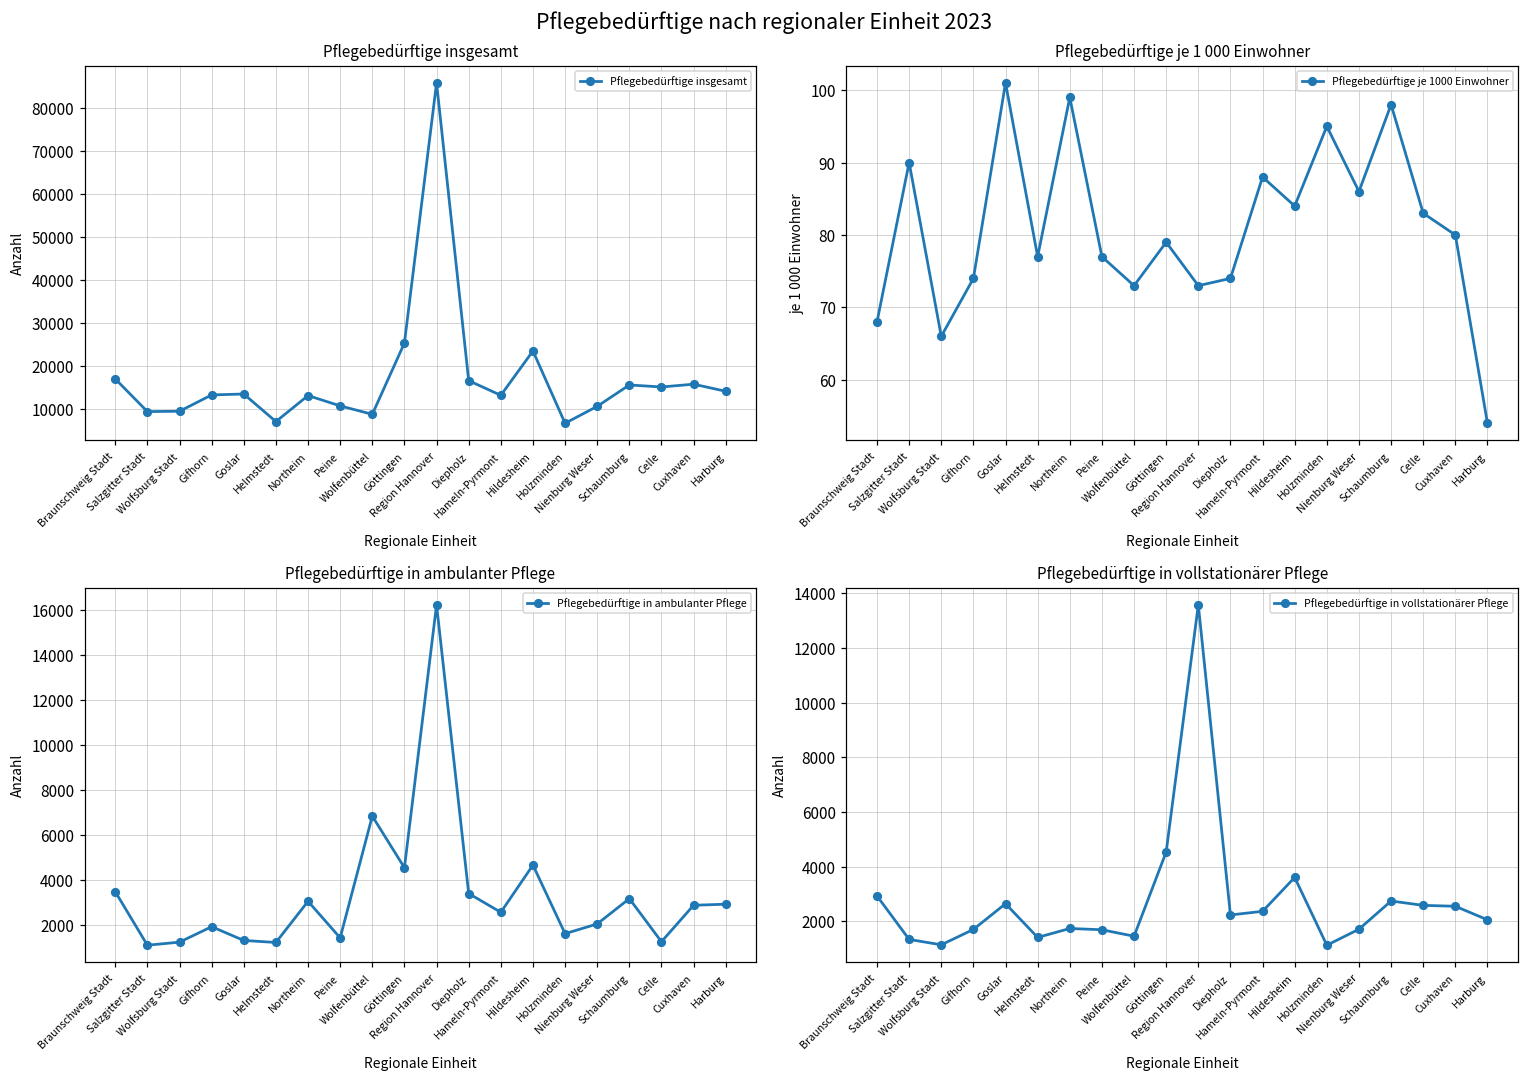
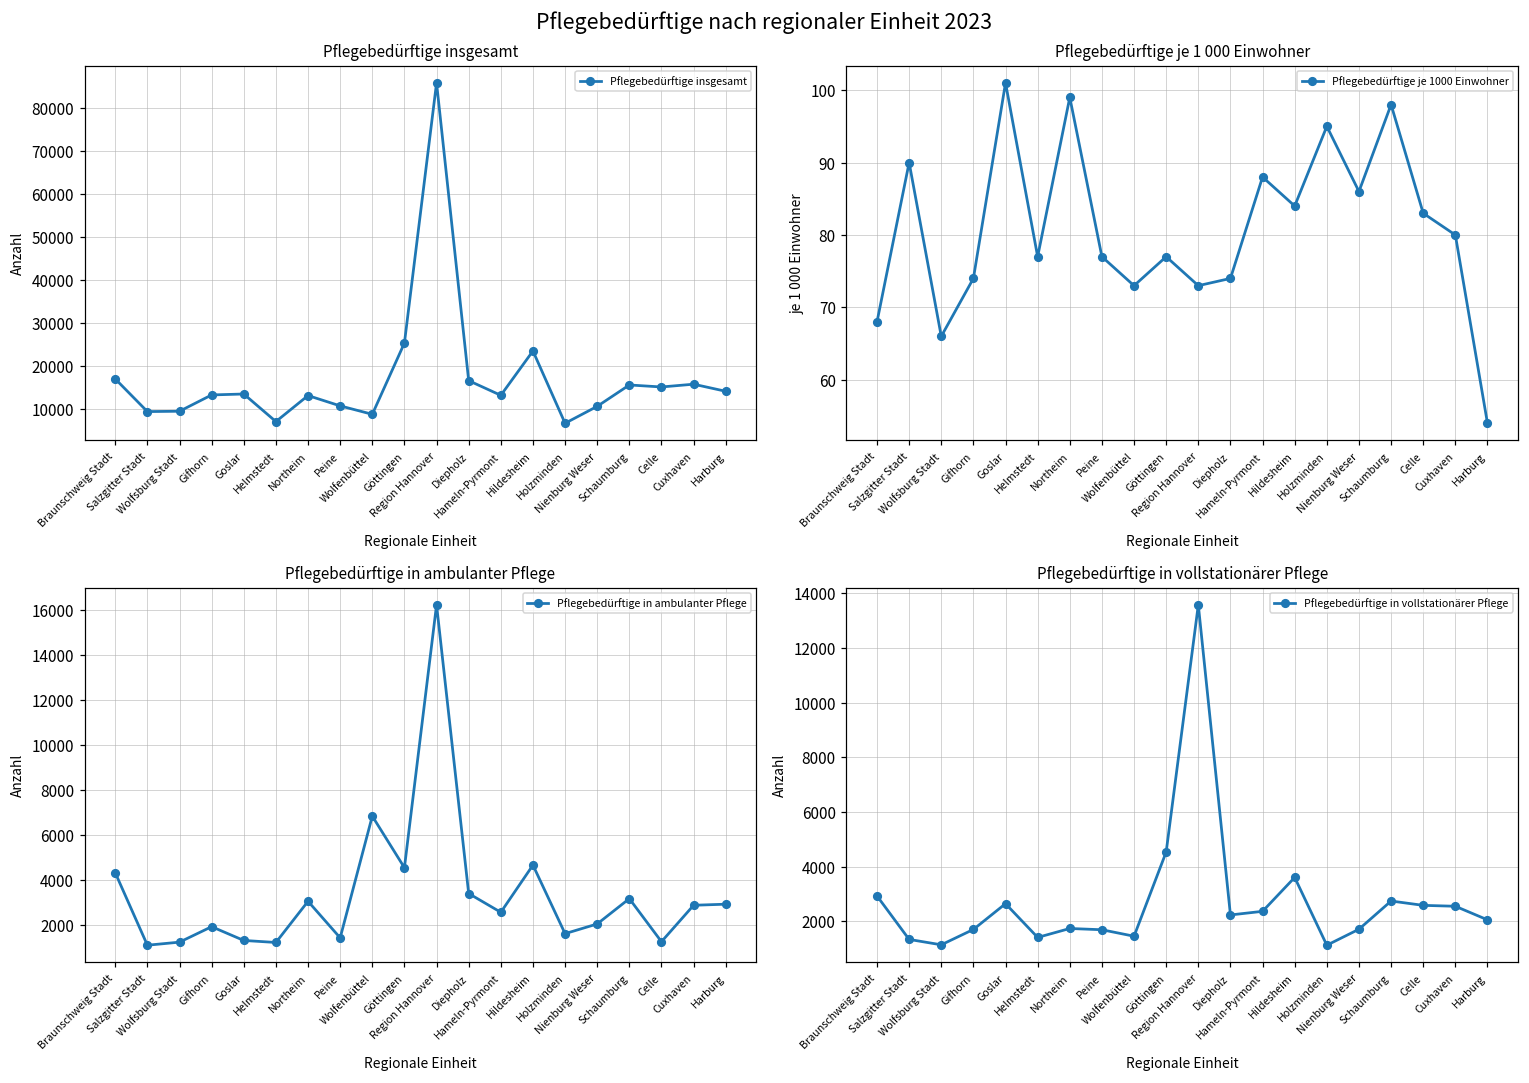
  {
    "Pflegebedürftige insgesamt": {
      "Braunschweig Stadt": 17000,
      "Salzgitter Stadt": 9000,
      "Wolfsburg Stadt": 10000,
      "Gifhorn": 13000,
      "Goslar": 14000,
      "Helmstedt": 7000,
      "Northeim": 13000,
      "Peine": 11000,
      "Wolfenbüttel": 9000,
      "Göttingen": 25000,
      "Region Hannover": 86000,
      "Diepholz": 17000,
      "Hameln-Pyrmont": 13000,
      "Hildesheim": 24000,
      "Holzminden": 7000,
      "Nienburg Weser": 11000,
      "Schaumburg": 16000,
      "Celle": 15000,
      "Cuxhaven": 16000,
      "Harburg": 14000
    },
    "Pflegebedürftige je 1 000 Einwohner": {
      "Braunschweig Stadt": 68,
      "Salzgitter Stadt": 90,
      "Wolfsburg Stadt": 66,
      "Gifhorn": 74,
      "Goslar": 101,
      "Helmstedt": 77,
      "Northeim": 99,
      "Peine": 77,
      "Wolfenbüttel": 73,
-     "Göttingen": 79,
+     "Göttingen": 77,
      "Region Hannover": 73,
      "Diepholz": 74,
      "Hameln-Pyrmont": 88,
      "Hildesheim": 84,
      "Holzminden": 95,
      "Nienburg Weser": 86,
      "Schaumburg": 98,
      "Celle": 83,
      "Cuxhaven": 80,
      "Harburg": 54
    },
    "Pflegebedürftige in ambulanter Pflege": {
-     "Braunschweig Stadt": 3500,
+     "Braunschweig Stadt": 4300,
      "Salzgitter Stadt": 1100,
      "Wolfsburg Stadt": 1200,
      "Gifhorn": 1900,
      "Goslar": 1300,
      "Helmstedt": 1200,
      "Northeim": 3000,
      "Peine": 1400,
      "Wolfenbüttel": 6800,
      "Göttingen": 4500,
      "Region Hannover": 16200,
      "Diepholz": 3400,
      "Hameln-Pyrmont": 2600,
      "Hildesheim": 4700,
      "Holzminden": 1600,
      "Nienburg Weser": 2000,
      "Schaumburg": 3200,
      "Celle": 1200,
      "Cuxhaven": 2900,
      "Harburg": 2900
    },
    "Pflegebedürftige in vollstationärer Pflege": {
      "Braunschweig Stadt": 2900,
      "Salzgitter Stadt": 1300,
      "Wolfsburg Stadt": 1100,
      "Gifhorn": 1700,
      "Goslar": 2700,
      "Helmstedt": 1400,
      "Northeim": 1700,
      "Peine": 1700,
      "Wolfenbüttel": 1500,
      "Göttingen": 4500,
      "Region Hannover": 13600,
      "Diepholz": 2200,
      "Hameln-Pyrmont": 2400,
      "Hildesheim": 3600,
      "Holzminden": 1100,
      "Nienburg Weser": 1700,
      "Schaumburg": 2700,
      "Celle": 2600,
      "Cuxhaven": 2600,
      "Harburg": 2100
    }
  }
